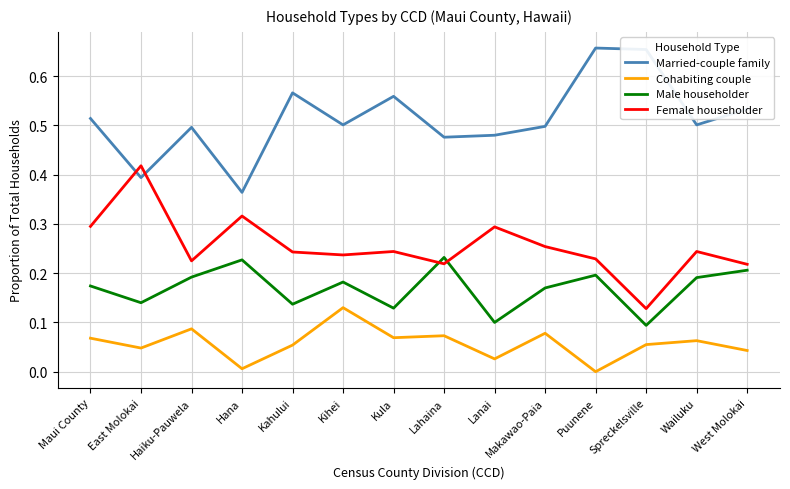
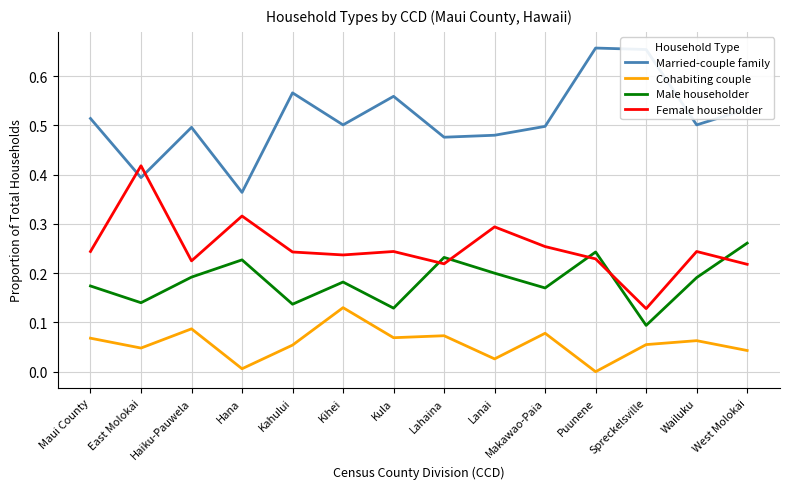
  {
    "Married-couple family": {
      "Maui County": 0.51,
      "East Molokai": 0.39,
      "Haiku-Pauwela": 0.50,
      "Hana": 0.36,
      "Kahului": 0.57,
      "Kihei": 0.50,
      "Kula": 0.56,
      "Lahaina": 0.48,
      "Lanai": 0.48,
      "Makawao-Paia": 0.50,
      "Puunene": 0.66,
      "Wailuku": 0.50
    },
    "Cohabiting couple": {
      "Maui County": 0.07,
      "East Molokai": 0.05,
      "Haiku-Pauwela": 0.09,
      "Hana": 0.01,
      "Kahului": 0.05,
      "Kihei": 0.13,
      "Kula": 0.07,
      "Lahaina": 0.07,
      "Lanai": 0.03,
      "Makawao-Paia": 0.08,
      "Puunene": 0.00,
      "Spreckelsville": 0.06,
      "Wailuku": 0.06,
      "West Molokai": 0.04
    },
    "Male householder": {
      "Maui County": 0.17,
      "East Molokai": 0.14,
      "Haiku-Pauwela": 0.19,
      "Hana": 0.23,
      "Kahului": 0.14,
      "Kihei": 0.18,
      "Kula": 0.13,
      "Lahaina": 0.23,
-     "Lanai": 0.1,
+     "Lanai": 0.2,
      "Makawao-Paia": 0.17,
-     "Puunene": 0.20,
+     "Puunene": 0.24,
      "Spreckelsville": 0.09,
      "Wailuku": 0.19,
-     "West Molokai": 0.21
+     "West Molokai": 0.26
    },
    "Female householder": {
-     "Maui County": 0.30,
+     "Maui County": 0.24,
      "East Molokai": 0.42,
      "Haiku-Pauwela": 0.23,
      "Hana": 0.32,
      "Kahului": 0.24,
      "Kihei": 0.24,
      "Kula": 0.24,
      "Lahaina": 0.22,
      "Lanai": 0.29,
      "Makawao-Paia": 0.25,
      "Puunene": 0.23,
      "Spreckelsville": 0.13,
      "Wailuku": 0.24,
      "West Molokai": 0.22
    }
  }
